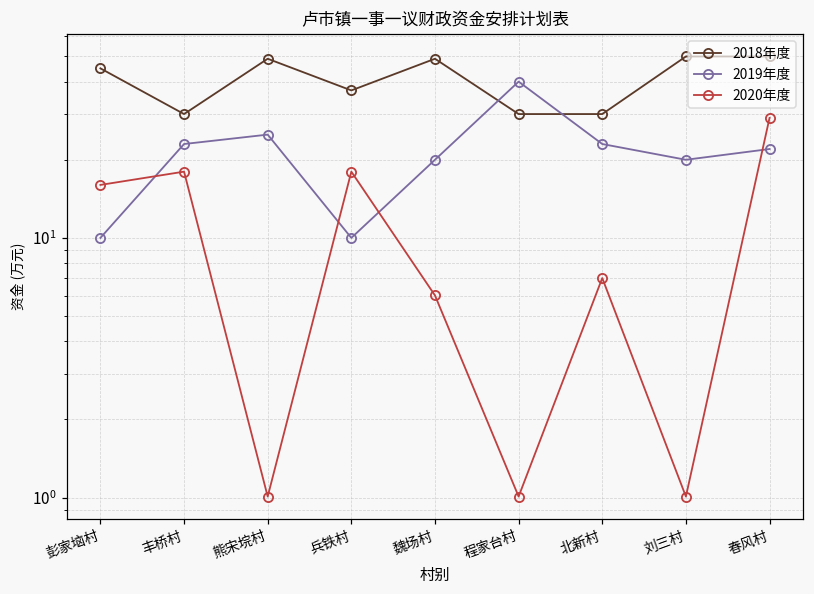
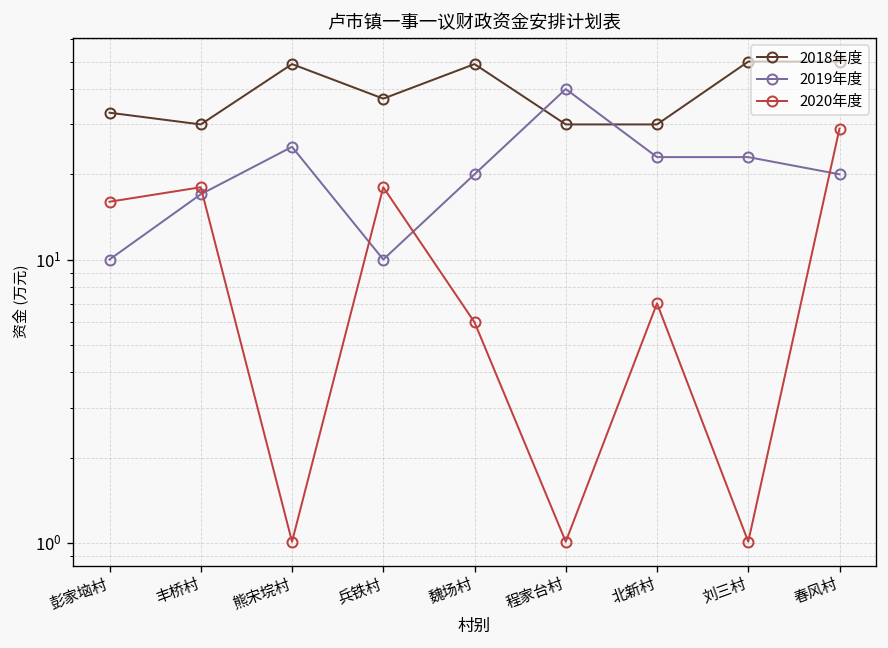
  {
    "2018年度": {
-     "彭家垴村": 45,
+     "彭家垴村": 33,
      "丰桥村": 30,
      "熊宋垸村": 49,
      "兵铁村": 37,
      "魏场村": 49,
      "程家台村": 30,
      "北新村": 30,
      "刘三村": 50
    },
    "2019年度": {
      "彭家垴村": 10,
-     "丰桥村": 23,
+     "丰桥村": 17,
      "熊宋垸村": 25,
      "兵铁村": 10,
      "魏场村": 20,
      "程家台村": 40,
      "北新村": 23,
-     "刘三村": 20,
-     "春风村": 22
+     "刘三村": 23,
+     "春风村": 20
    },
    "2020年度": {
      "彭家垴村": 16,
      "丰桥村": 18,
      "熊宋垸村": 1,
      "兵铁村": 18,
      "魏场村": 6,
      "程家台村": 1,
      "北新村": 7,
      "刘三村": 1,
      "春风村": 29
    }
  }
